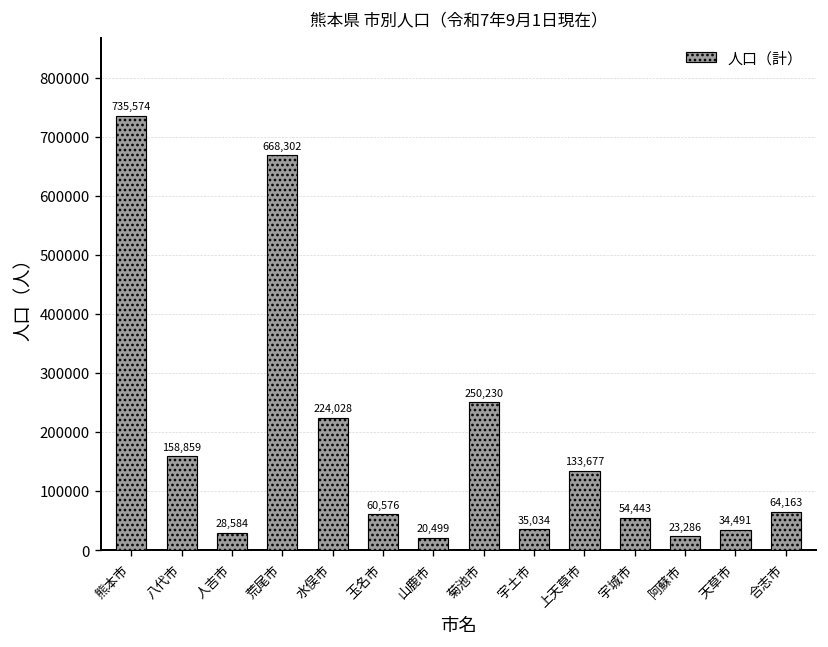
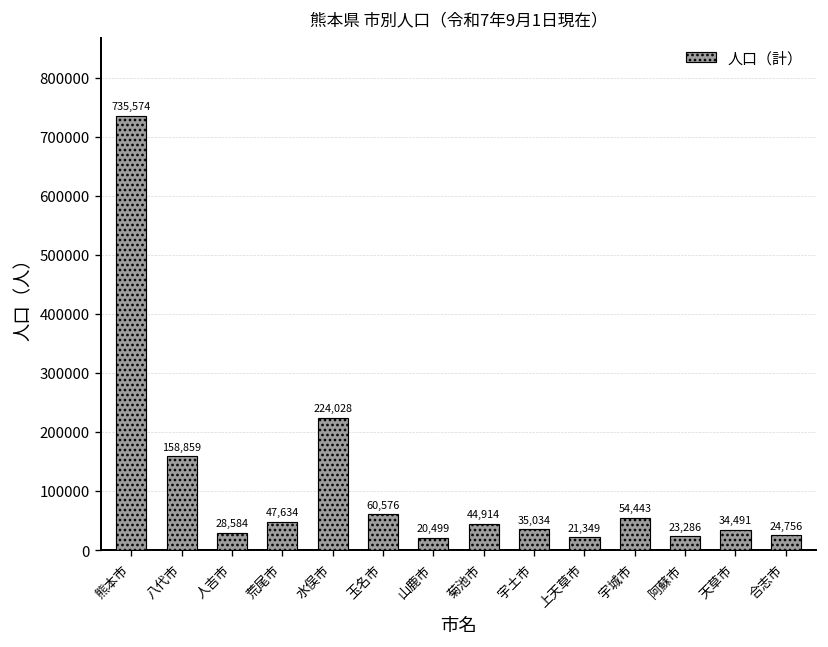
  {
    "熊本市": "735,574",
    "八代市": "158,859",
    "人吉市": "28,584",
-   "荒尾市": "668,302",
+   "荒尾市": "47,634",
    "水俣市": "224,028",
    "玉名市": "60,576",
    "山鹿市": "20,499",
-   "菊池市": "250,230",
+   "菊池市": "44,914",
    "宇土市": "35,034",
-   "上天草市": "133,677",
+   "上天草市": "21,349",
    "宇城市": "54,443",
    "阿蘇市": "23,286",
    "天草市": "34,491",
-   "合志市": "64,163"
+   "合志市": "24,756"
  }
